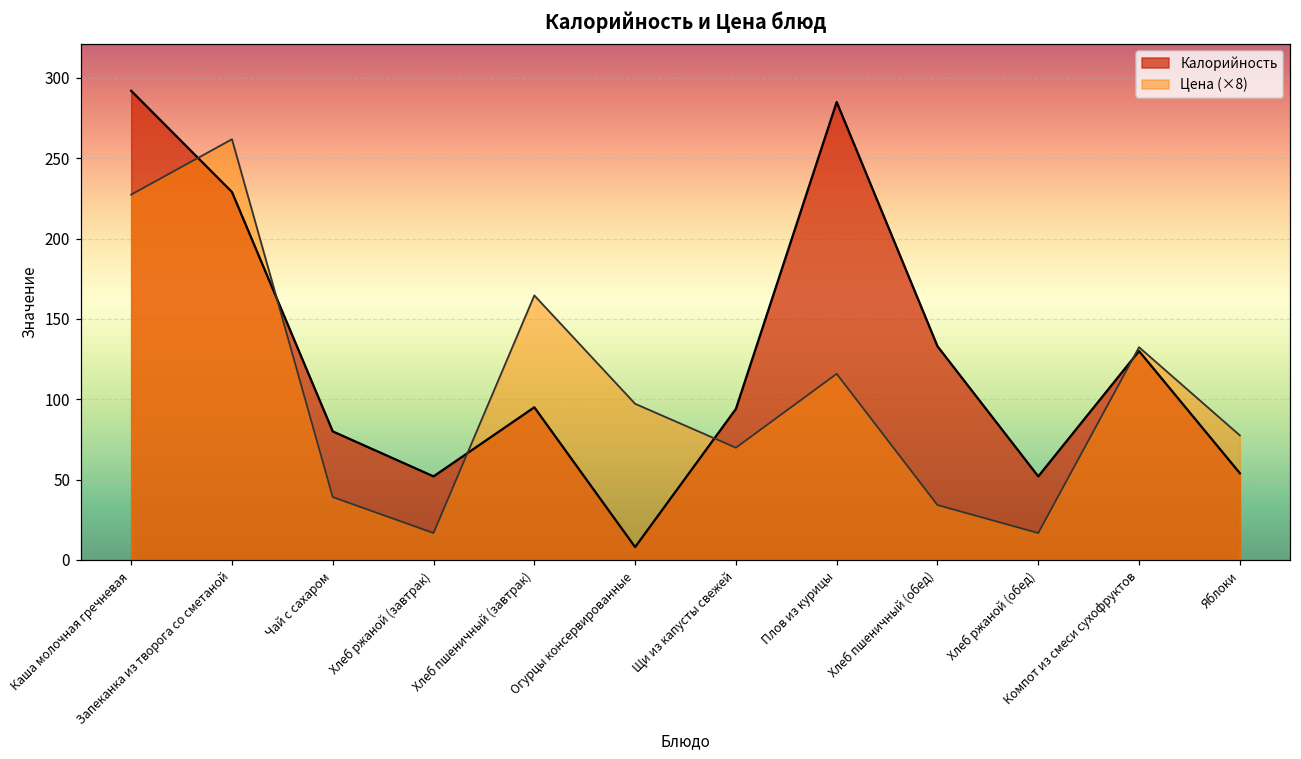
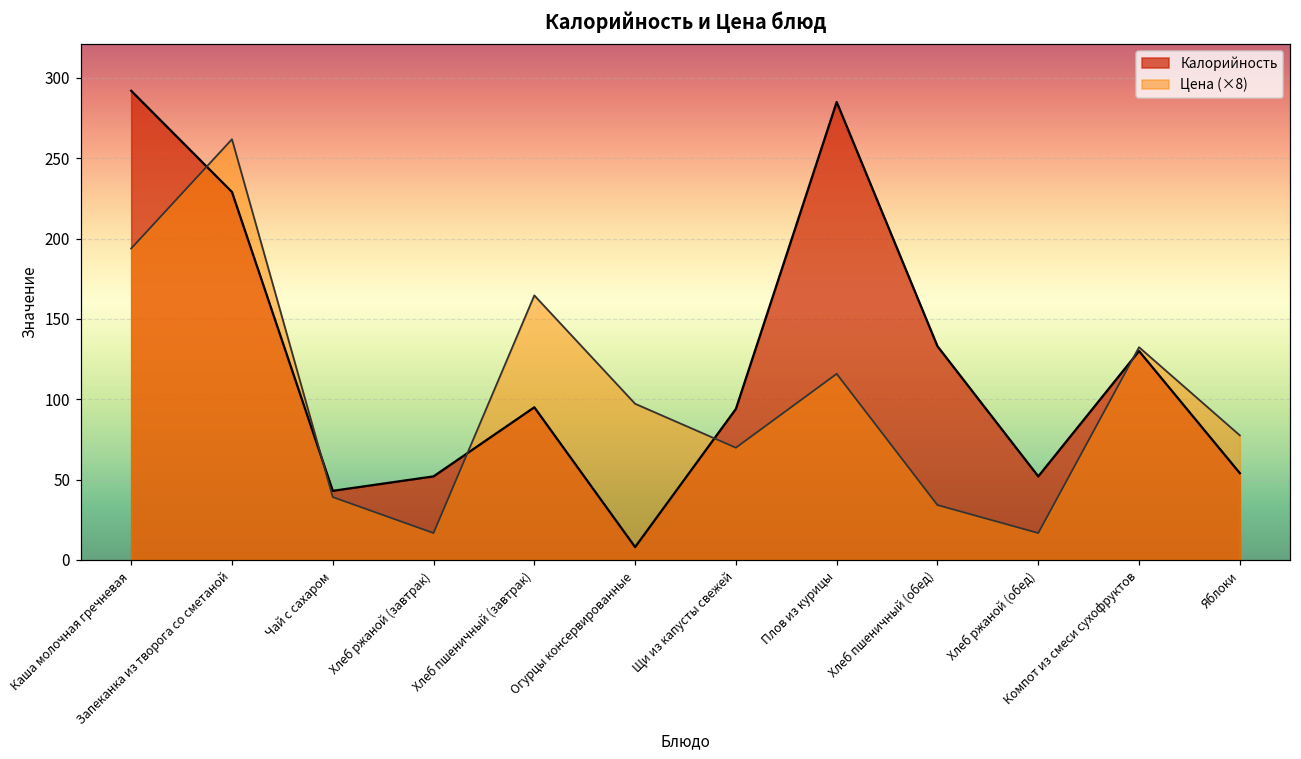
  {
    "Калорийность": {
      "Каша молочная гречневая": 292,
      "Запеканка из творога со сметаной": 229,
-     "Чай с сахаром": 80,
+     "Чай с сахаром": 43,
      "Хлеб ржаной (завтрак)": 52,
      "Хлеб пшеничный (завтрак)": 95,
      "Огурцы консервированные": 8,
      "Щи из капусты свежей": 94,
      "Плов из курицы": 285,
      "Хлеб пшеничный (обед)": 133,
      "Хлеб ржаной (обед)": 52,
      "Компот из смеси сухофруктов": 130,
      "Яблоки": 54
    },
    "Цена (×8)": {
-     "Каша молочная гречневая": 227,
+     "Каша молочная гречневая": 194,
      "Запеканка из творога со сметаной": 262,
      "Чай с сахаром": 39,
      "Хлеб ржаной (завтрак)": 17,
      "Хлеб пшеничный (завтрак)": 165,
      "Огурцы консервированные": 97,
      "Щи из капусты свежей": 70,
      "Плов из курицы": 116,
      "Хлеб пшеничный (обед)": 34,
      "Хлеб ржаной (обед)": 17,
      "Компот из смеси сухофруктов": 132,
      "Яблоки": 78
    }
  }
